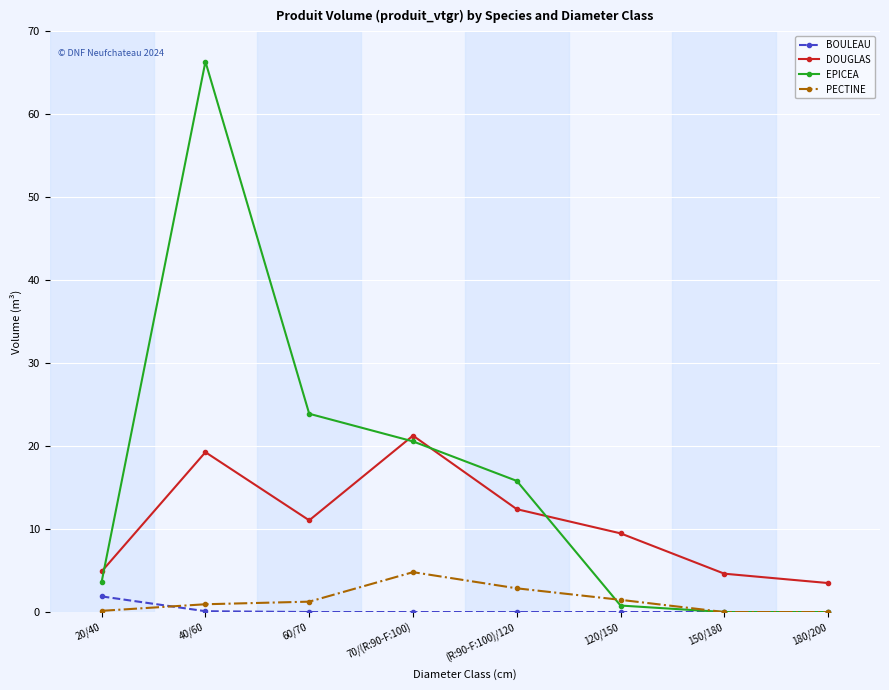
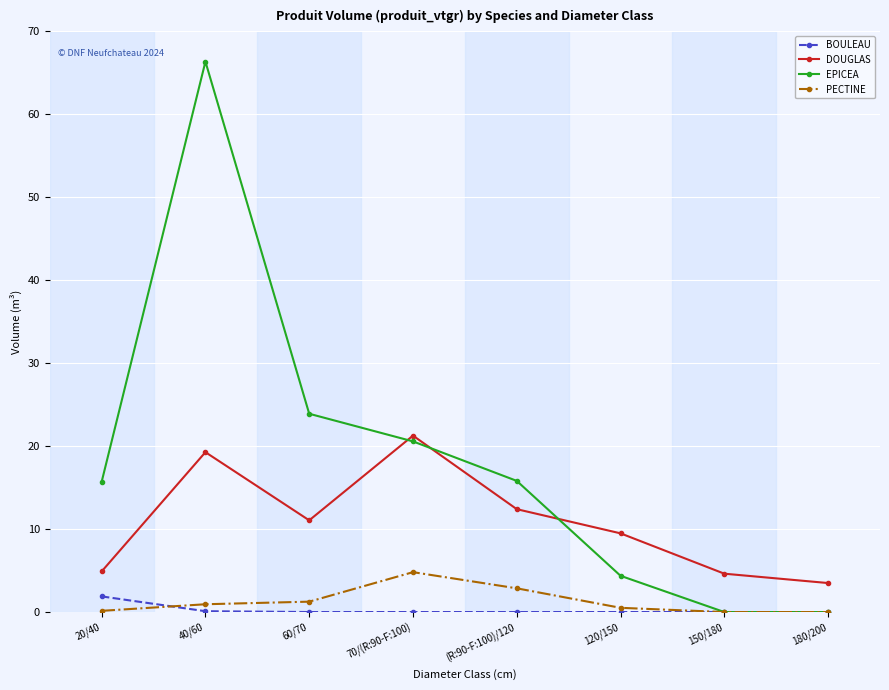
  {
    "BOULEAU": {
      "20/40": 2,
      "40/60": 0,
      "60/70": 0,
      "70/(R:90-F:100)": 0,
      "(R:90-F:100)/120": 0,
      "120/150": 0
    },
    "DOUGLAS": {
      "20/40": 5,
      "40/60": 19,
      "60/70": 11,
      "70/(R:90-F:100)": 21,
      "(R:90-F:100)/120": 12,
      "120/150": 9,
      "150/180": 5,
      "180/200": 3
    },
    "EPICEA": {
-     "20/40": 4,
+     "20/40": 16,
      "40/60": 66,
      "60/70": 24,
      "70/(R:90-F:100)": 21,
      "(R:90-F:100)/120": 16,
-     "120/150": 1
+     "120/150": 4
    },
    "PECTINE": {
      "20/40": 0,
      "40/60": 1,
      "60/70": 1,
      "70/(R:90-F:100)": 5,
      "(R:90-F:100)/120": 3,
-     "120/150": 1.5
+     "120/150": 0.5
    }
  }
